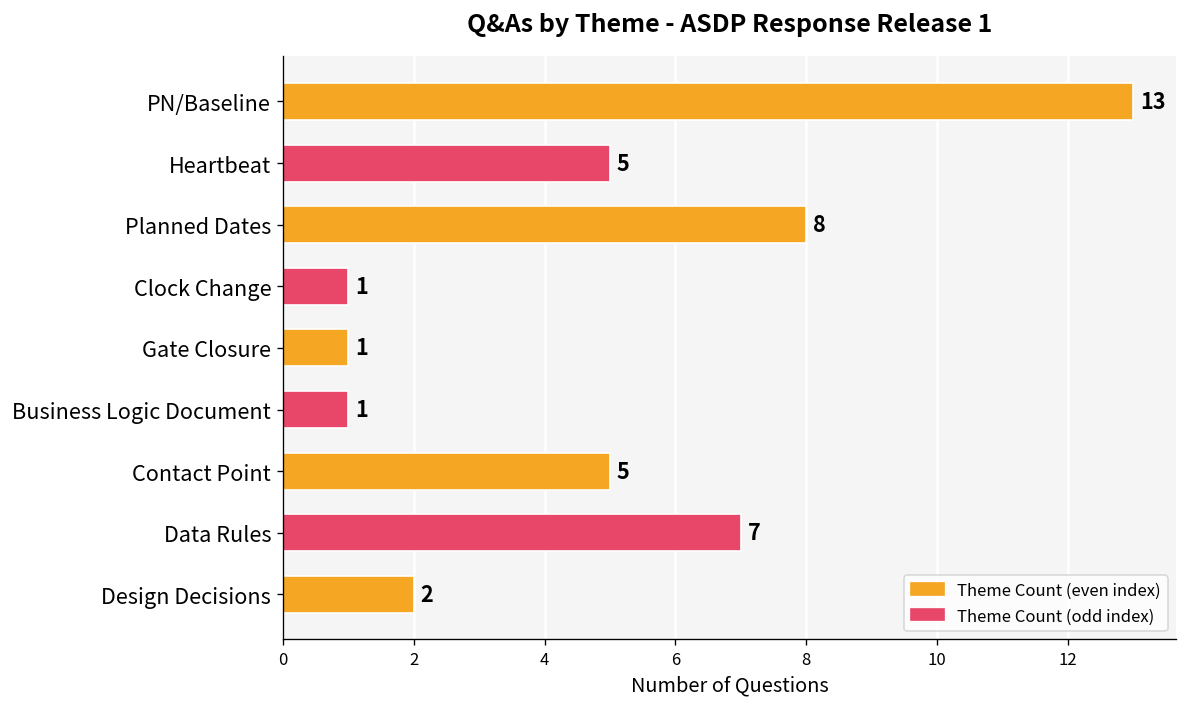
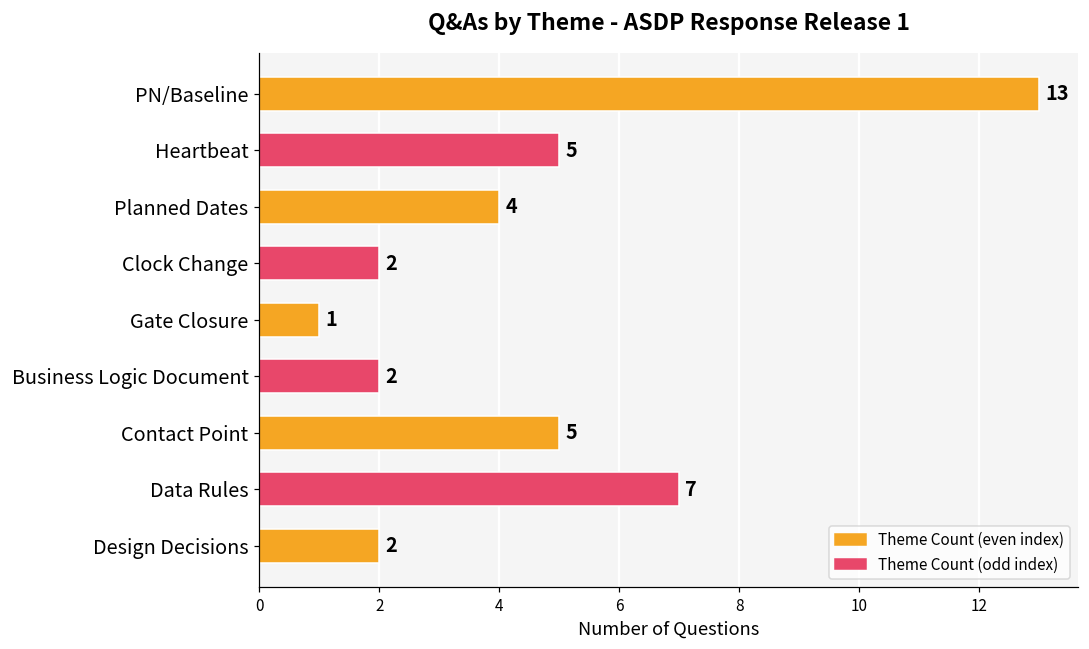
  {
    "PN/Baseline": 13,
    "Heartbeat": 5,
-   "Planned Dates": 8,
-   "Clock Change": 1,
+   "Planned Dates": 4,
+   "Clock Change": 2,
    "Gate Closure": 1,
-   "Business Logic Document": 1,
+   "Business Logic Document": 2,
    "Contact Point": 5,
    "Data Rules": 7,
    "Design Decisions": 2
  }
